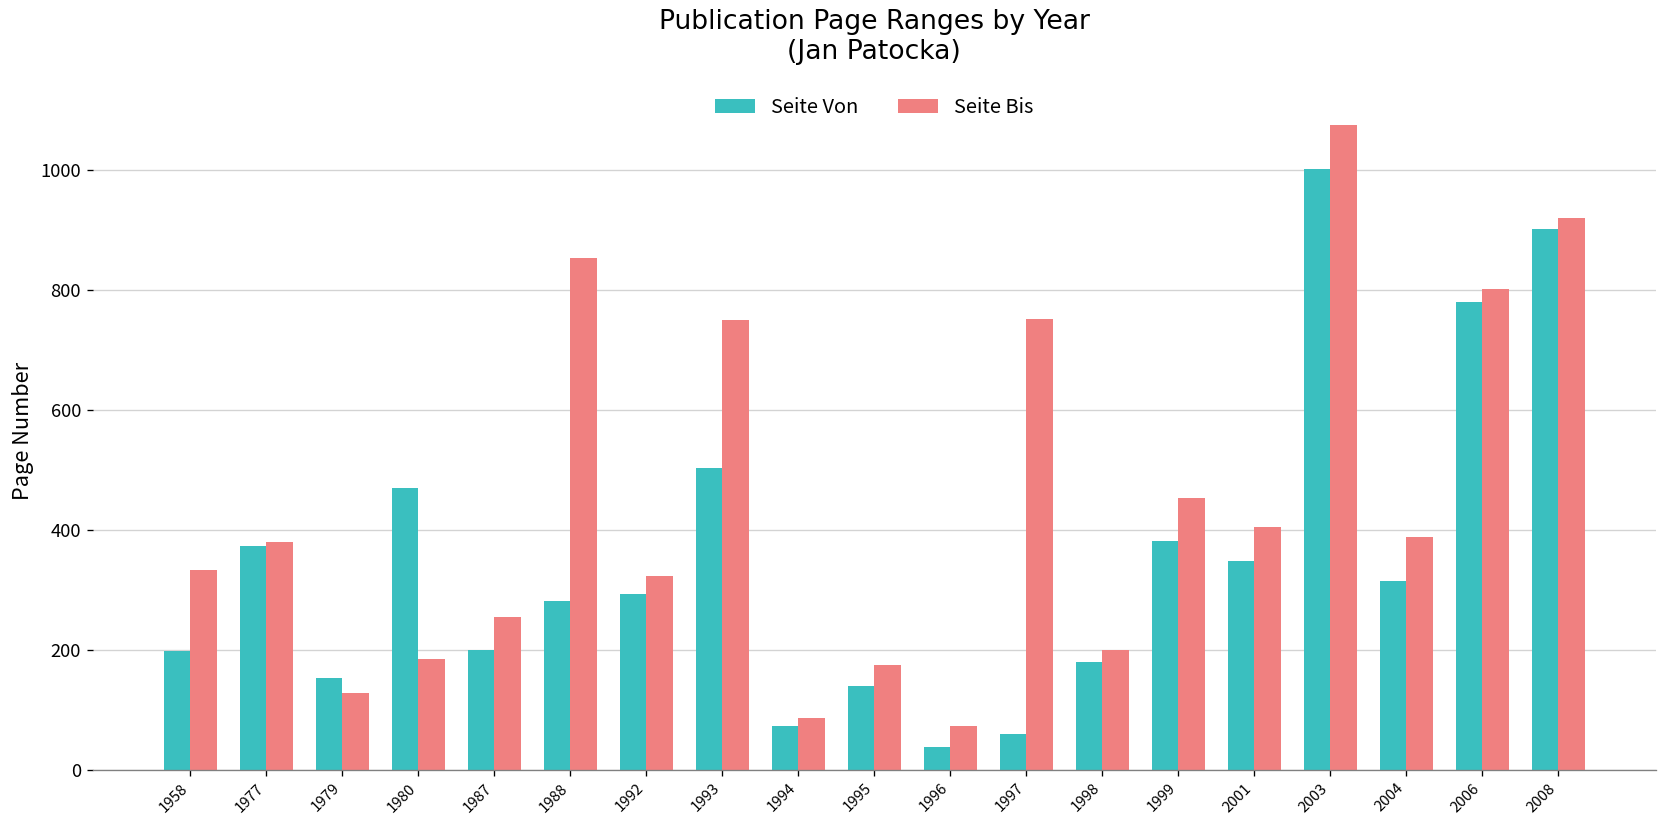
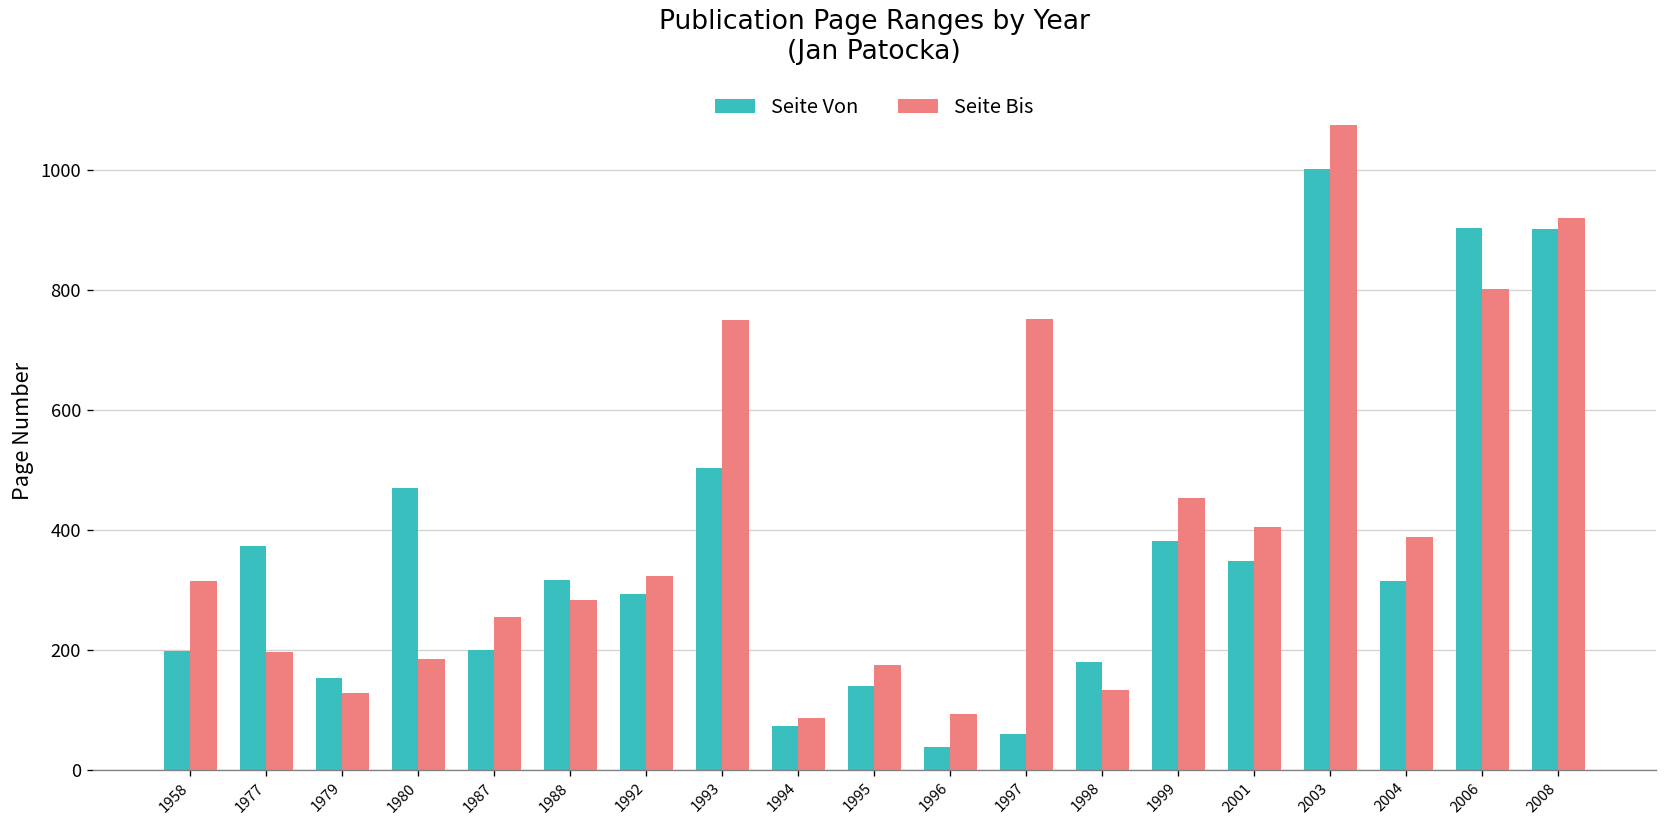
  {
    "Seite Von": {
      "1958": 200,
      "1977": 370,
      "1979": 150,
      "1980": 470,
      "1987": 200,
-     "1988": 280,
+     "1988": 320,
      "1992": 290,
      "1993": 500,
      "1994": 70,
      "1995": 140,
      "1996": 40,
      "1997": 60,
      "1998": 180,
      "1999": 380,
      "2001": 350,
      "2003": 1000,
      "2004": 320,
-     "2006": 780,
+     "2006": 900,
      "2008": 900
    },
    "Seite Bis": {
-     "1958": 330,
-     "1977": 380,
+     "1958": 320,
+     "1977": 200,
      "1979": 130,
      "1980": 190,
      "1987": 260,
-     "1988": 850,
+     "1988": 280,
      "1992": 320,
      "1993": 750,
      "1994": 90,
      "1995": 170,
-     "1996": 70,
+     "1996": 90,
      "1997": 750,
-     "1998": 200,
+     "1998": 130,
      "1999": 450,
      "2001": 410,
      "2003": 1080,
      "2004": 390,
      "2006": 800,
      "2008": 920
    }
  }
